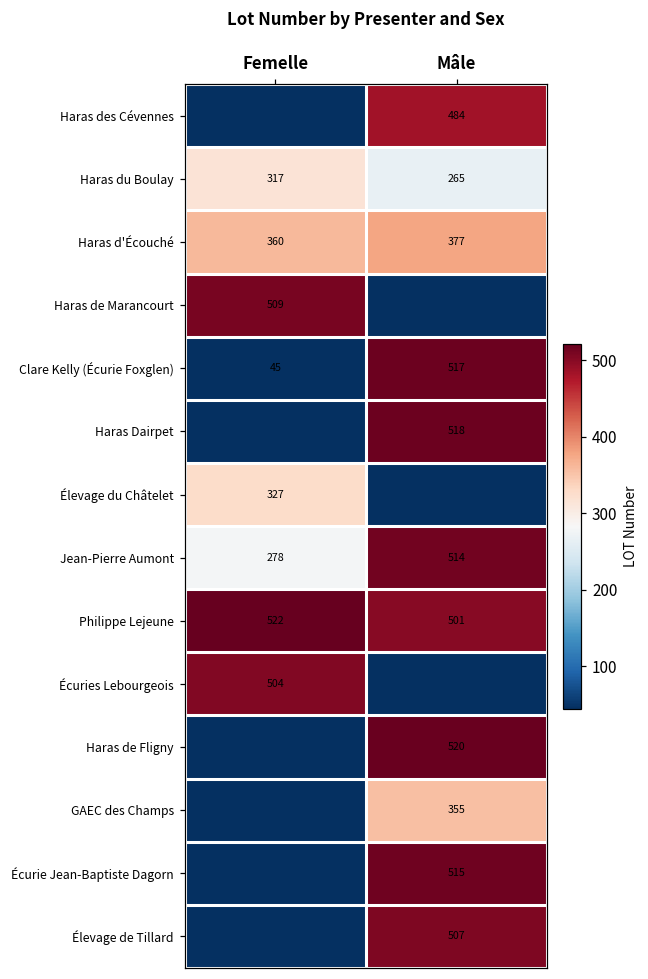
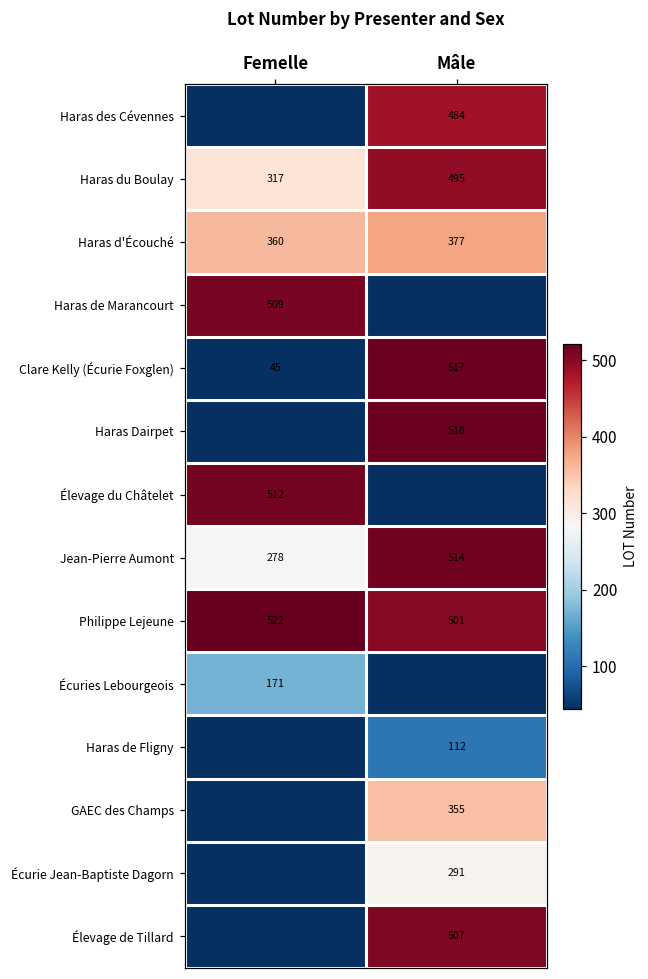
  {
    "Haras des Cévennes": {
      "Mâle": 484
    },
    "Haras du Boulay": {
      "Femelle": 317,
-     "Mâle": 265
+     "Mâle": 495
    },
    "Haras d'Écouché": {
      "Femelle": 360,
      "Mâle": 377
    },
    "Haras de Marancourt": {
      "Femelle": 509
    },
    "Clare Kelly (Écurie Foxglen)": {
      "Femelle": 45,
      "Mâle": 517
    },
    "Haras Dairpet": {
      "Mâle": 518
    },
    "Élevage du Châtelet": {
-     "Femelle": 327
+     "Femelle": 512
    },
    "Jean-Pierre Aumont": {
      "Femelle": 278,
      "Mâle": 514
    },
    "Philippe Lejeune": {
      "Femelle": 522,
      "Mâle": 501
    },
    "Écuries Lebourgeois": {
-     "Femelle": 504
+     "Femelle": 171
    },
    "Haras de Fligny": {
-     "Mâle": 520
+     "Mâle": 112
    },
    "GAEC des Champs": {
      "Mâle": 355
    },
    "Écurie Jean-Baptiste Dagorn": {
-     "Mâle": 515
+     "Mâle": 291
    },
    "Élevage de Tillard": {
      "Mâle": 507
    }
  }
